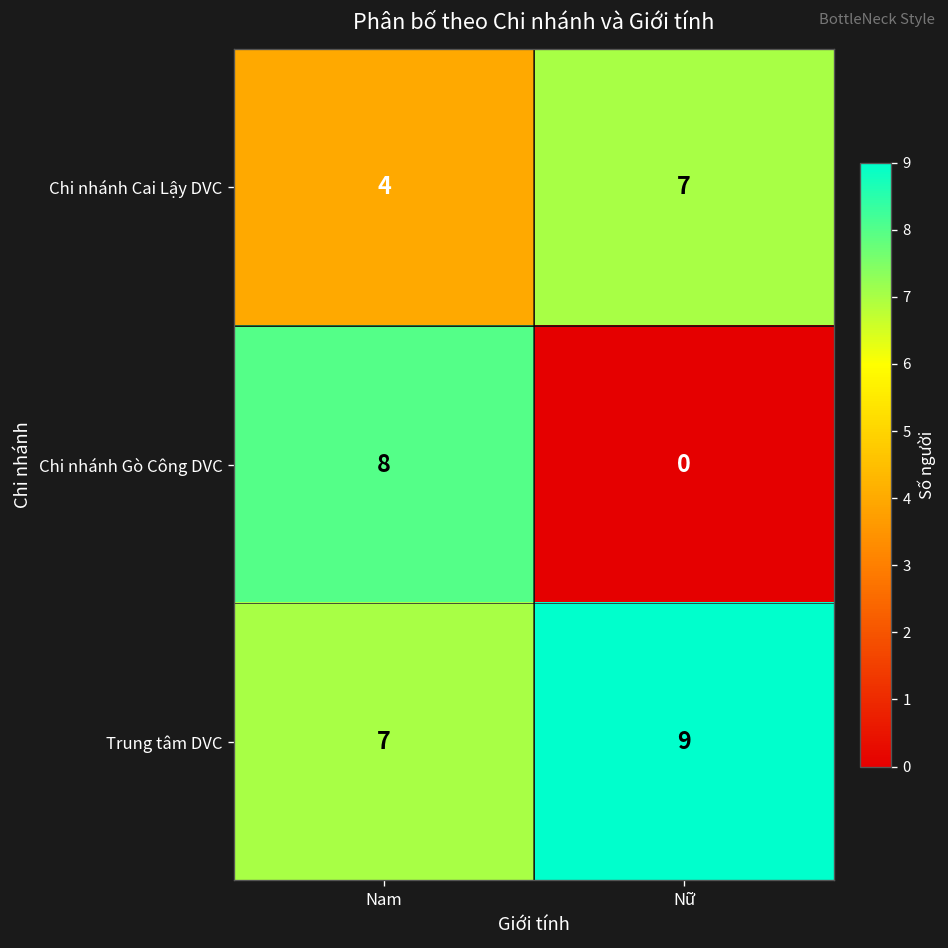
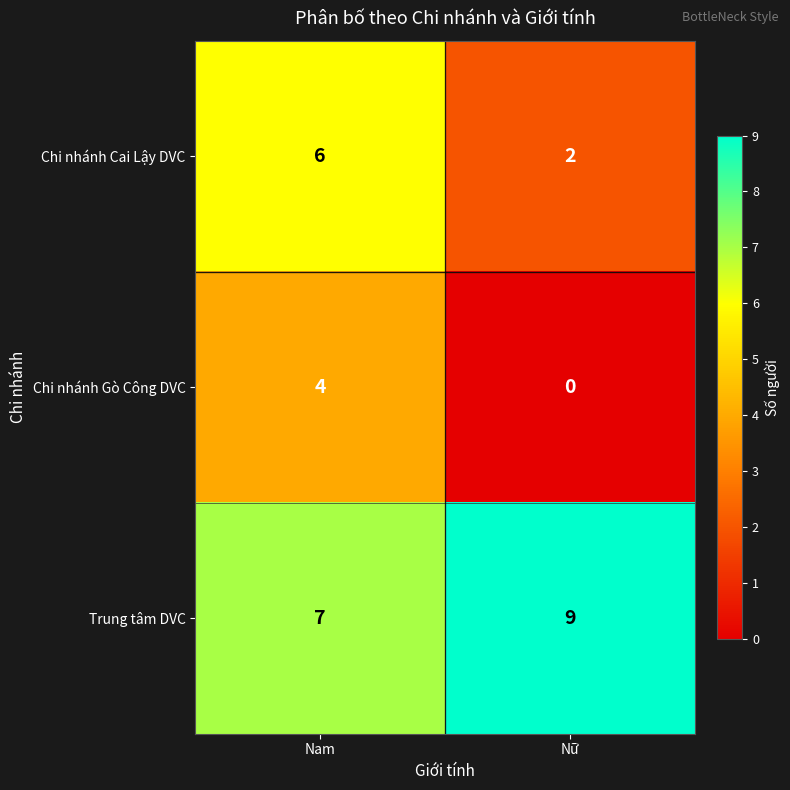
  {
    "Chi nhánh Cai Lậy DVC": {
-     "Nam": 4,
-     "Nữ": 7
+     "Nam": 6,
+     "Nữ": 2
    },
    "Chi nhánh Gò Công DVC": {
-     "Nam": 8,
+     "Nam": 4,
      "Nữ": 0
    },
    "Trung tâm DVC": {
      "Nam": 7,
      "Nữ": 9
    }
  }
